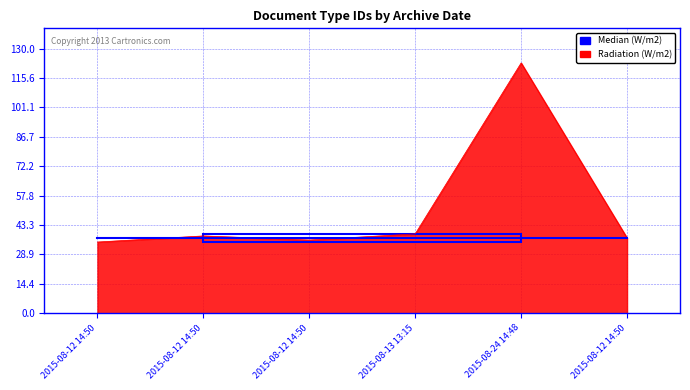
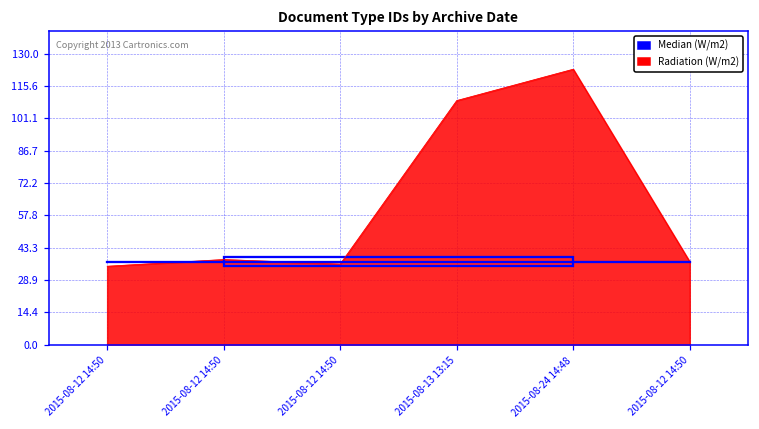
  {
    "Radiation (W/m2)": {
-     "2015-08-13 13:15": 39,
+     "2015-08-13 13:15": 109,
      "2015-08-24 14:48": 123
    }
  }
